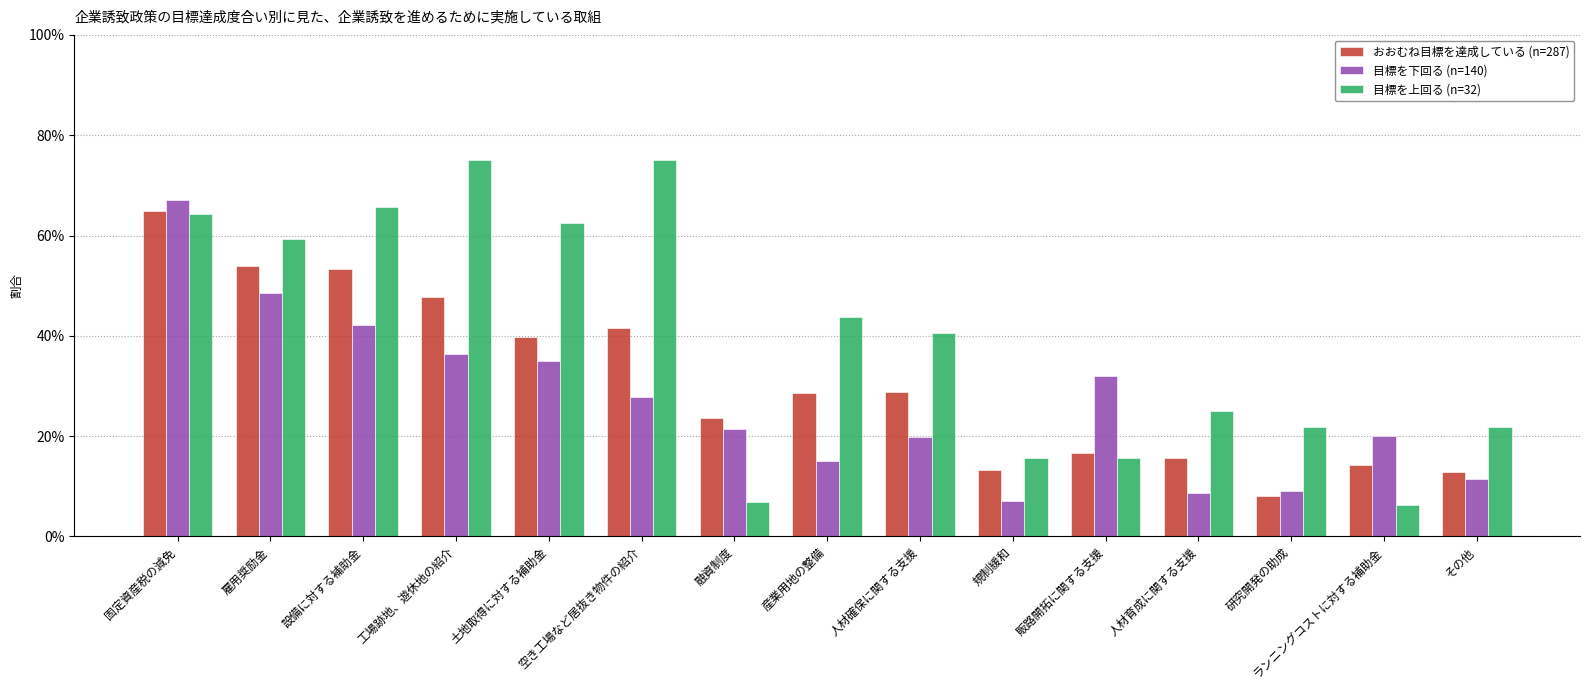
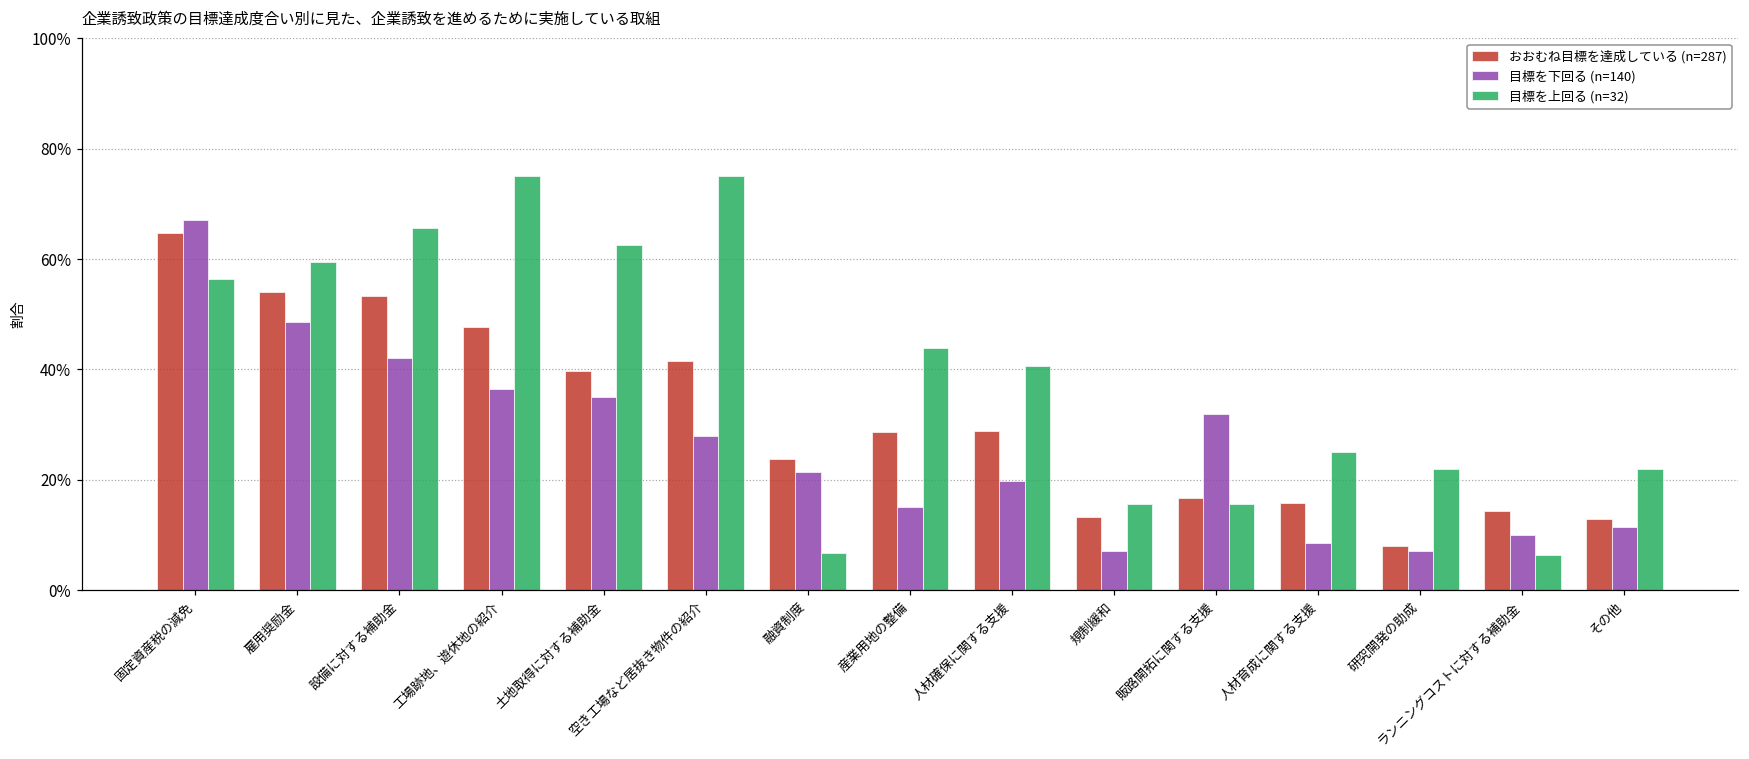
  {
    "おおむね目標を達成している (n=287)": {
      "固定資産税の減免": "65%",
      "雇用奨励金": "54%",
      "設備に対する補助金": "53%",
      "工場跡地、遊休地の紹介": "48%",
      "土地取得に対する補助金": "40%",
      "空き工場など居抜き物件の紹介": "42%",
      "融資制度": "24%",
      "産業用地の整備": "29%",
      "人材確保に関する支援": "29%",
      "規制緩和": "13%",
      "販路開拓に関する支援": "17%",
      "人材育成に関する支援": "16%",
      "研究開発の助成": "8%",
      "ランニングコストに対する補助金": "14%",
      "その他": "13%"
    },
    "目標を下回る (n=140)": {
      "固定資産税の減免": "67%",
      "雇用奨励金": "49%",
      "設備に対する補助金": "42%",
      "工場跡地、遊休地の紹介": "36%",
      "土地取得に対する補助金": "35%",
      "空き工場など居抜き物件の紹介": "28%",
      "融資制度": "21%",
      "産業用地の整備": "15%",
      "人材確保に関する支援": "20%",
      "規制緩和": "7%",
      "販路開拓に関する支援": "32%",
      "人材育成に関する支援": "9%",
-     "研究開発の助成": "9%",
-     "ランニングコストに対する補助金": "20%",
+     "研究開発の助成": "7%",
+     "ランニングコストに対する補助金": "10%",
      "その他": "11%"
    },
    "目標を上回る (n=32)": {
-     "固定資産税の減免": "64%",
+     "固定資産税の減免": "56%",
      "雇用奨励金": "59%",
      "設備に対する補助金": "66%",
      "工場跡地、遊休地の紹介": "75%",
      "土地取得に対する補助金": "63%",
      "空き工場など居抜き物件の紹介": "75%",
      "融資制度": "7%",
      "産業用地の整備": "44%",
      "人材確保に関する支援": "41%",
      "規制緩和": "16%",
      "販路開拓に関する支援": "16%",
      "人材育成に関する支援": "25%",
      "研究開発の助成": "22%",
      "ランニングコストに対する補助金": "6%",
      "その他": "22%"
    }
  }
